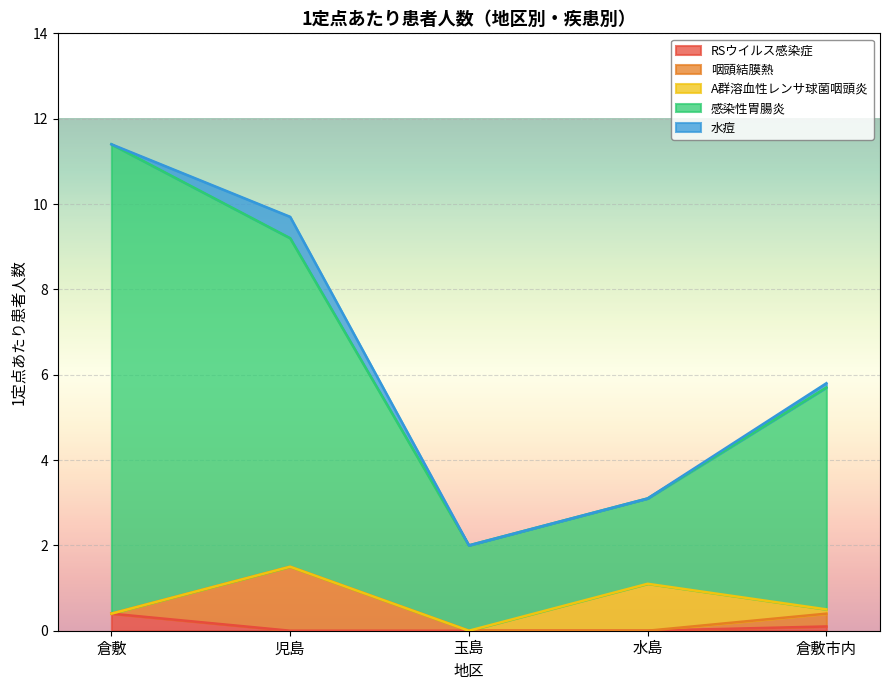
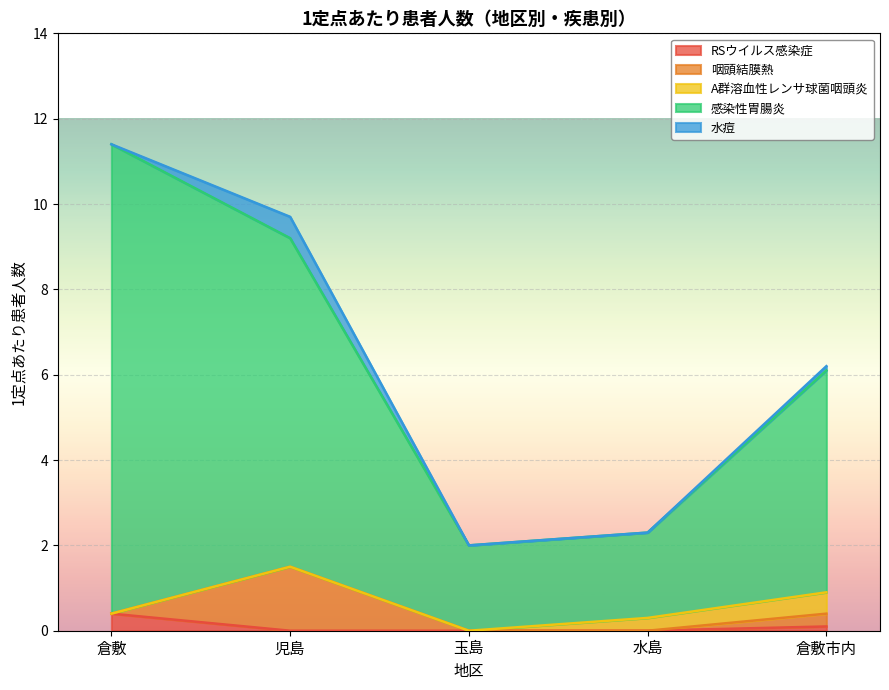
  {
    "A群溶血性レンサ球菌咽頭炎": {
-     "水島": 1.1,
-     "倉敷市内": 0.1
+     "水島": 0.3,
+     "倉敷市内": 0.5
    },
    "感染性胃腸炎": {
      "児島": 7.7,
      "倉敷市内": 5.2
    },
    "水痘": {
      "児島": 0.5,
      "倉敷市内": 0.1
    }
  }
